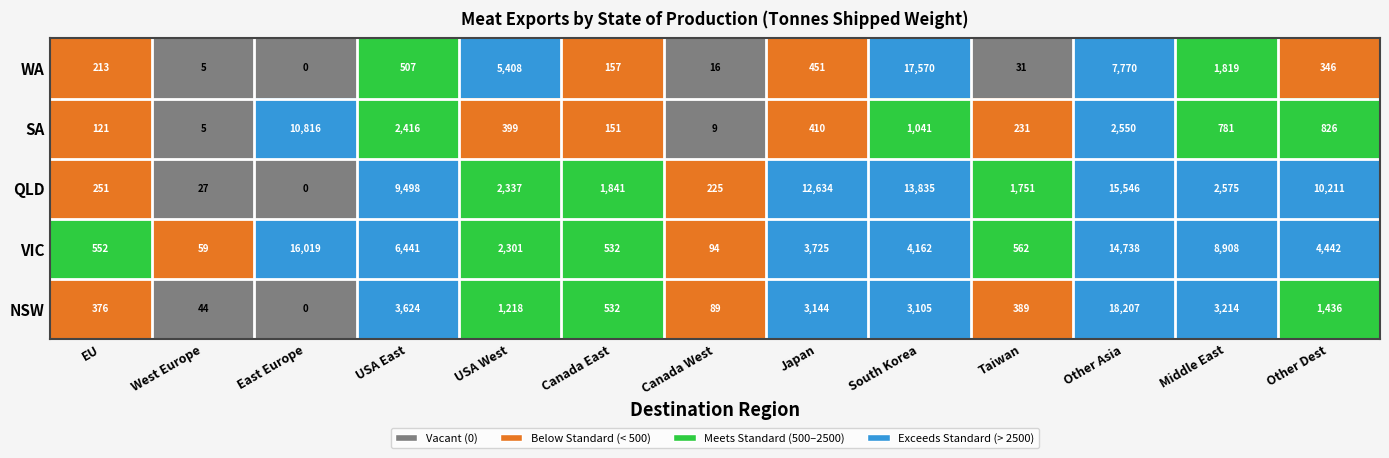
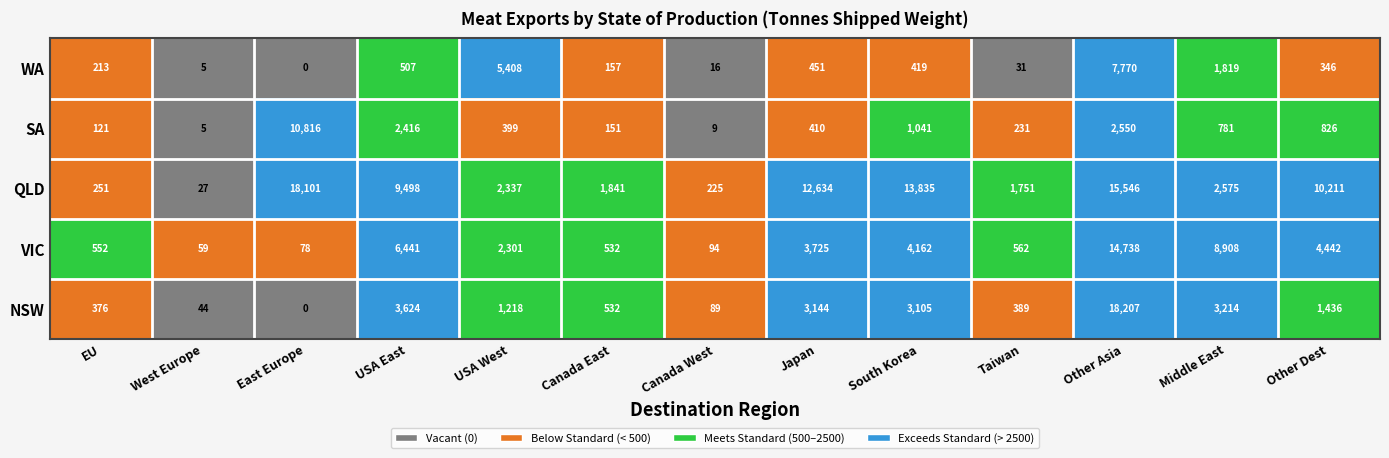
  {
    "WA": {
      "EU": "213",
      "West Europe": "5",
      "East Europe": "0",
      "USA East": "507",
      "USA West": "5,408",
      "Canada East": "157",
      "Canada West": "16",
      "Japan": "451",
-     "South Korea": "17,570",
+     "South Korea": "419",
      "Taiwan": "31",
      "Other Asia": "7,770",
      "Middle East": "1,819",
      "Other Dest": "346"
    },
    "SA": {
      "EU": "121",
      "West Europe": "5",
      "East Europe": "10,816",
      "USA East": "2,416",
      "USA West": "399",
      "Canada East": "151",
      "Canada West": "9",
      "Japan": "410",
      "South Korea": "1,041",
      "Taiwan": "231",
      "Other Asia": "2,550",
      "Middle East": "781",
      "Other Dest": "826"
    },
    "QLD": {
      "EU": "251",
      "West Europe": "27",
-     "East Europe": "0",
+     "East Europe": "18,101",
      "USA East": "9,498",
      "USA West": "2,337",
      "Canada East": "1,841",
      "Canada West": "225",
      "Japan": "12,634",
      "South Korea": "13,835",
      "Taiwan": "1,751",
      "Other Asia": "15,546",
      "Middle East": "2,575",
      "Other Dest": "10,211"
    },
    "VIC": {
      "EU": "552",
      "West Europe": "59",
-     "East Europe": "16,019",
+     "East Europe": "78",
      "USA East": "6,441",
      "USA West": "2,301",
      "Canada East": "532",
      "Canada West": "94",
      "Japan": "3,725",
      "South Korea": "4,162",
      "Taiwan": "562",
      "Other Asia": "14,738",
      "Middle East": "8,908",
      "Other Dest": "4,442"
    },
    "NSW": {
      "EU": "376",
      "West Europe": "44",
      "East Europe": "0",
      "USA East": "3,624",
      "USA West": "1,218",
      "Canada East": "532",
      "Canada West": "89",
      "Japan": "3,144",
      "South Korea": "3,105",
      "Taiwan": "389",
      "Other Asia": "18,207",
      "Middle East": "3,214",
      "Other Dest": "1,436"
    }
  }
